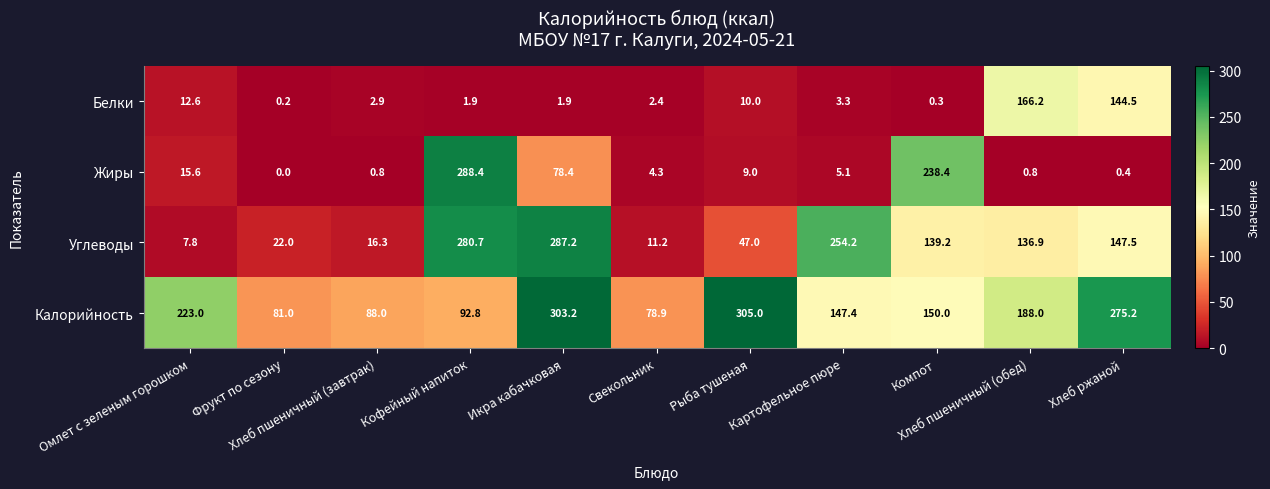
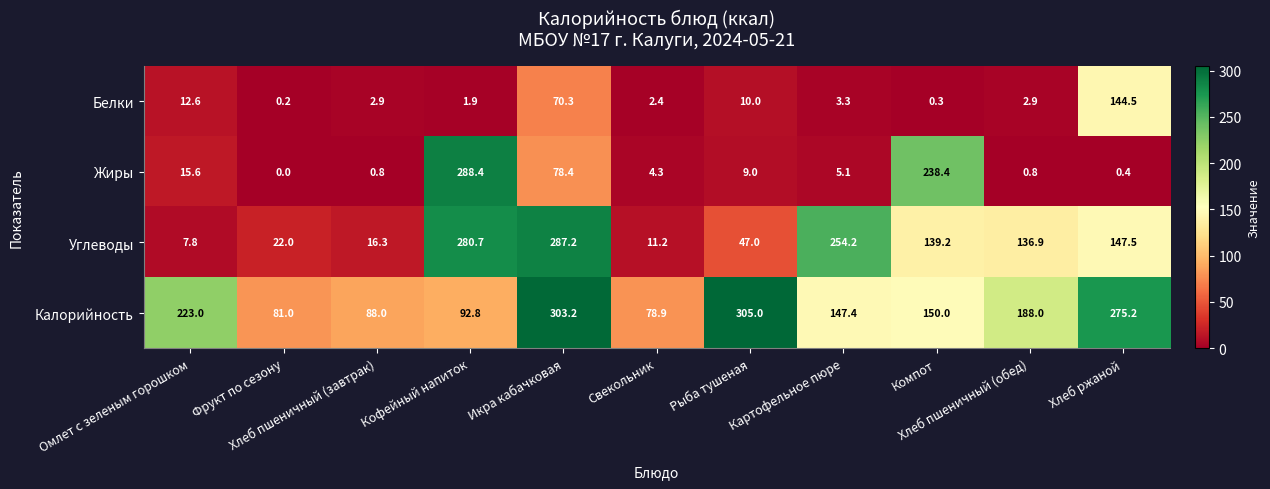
  {
    "Белки": {
      "Омлет с зеленым горошком": 12.6,
      "Фрукт по сезону": 0.2,
      "Хлеб пшеничный (завтрак)": 2.9,
      "Кофейный напиток": 1.9,
-     "Икра кабачковая": 1.9,
+     "Икра кабачковая": 70.3,
      "Свекольник": 2.4,
      "Рыба тушеная": 10.0,
      "Картофельное пюре": 3.3,
      "Компот": 0.3,
-     "Хлеб пшеничный (обед)": 166.2,
+     "Хлеб пшеничный (обед)": 2.9,
      "Хлеб ржаной": 144.5
    },
    "Жиры": {
      "Омлет с зеленым горошком": 15.6,
      "Фрукт по сезону": 0.0,
      "Хлеб пшеничный (завтрак)": 0.8,
      "Кофейный напиток": 288.4,
      "Икра кабачковая": 78.4,
      "Свекольник": 4.3,
      "Рыба тушеная": 9.0,
      "Картофельное пюре": 5.1,
      "Компот": 238.4,
      "Хлеб пшеничный (обед)": 0.8,
      "Хлеб ржаной": 0.4
    },
    "Углеводы": {
      "Омлет с зеленым горошком": 7.8,
      "Фрукт по сезону": 22.0,
      "Хлеб пшеничный (завтрак)": 16.3,
      "Кофейный напиток": 280.7,
      "Икра кабачковая": 287.2,
      "Свекольник": 11.2,
      "Рыба тушеная": 47.0,
      "Картофельное пюре": 254.2,
      "Компот": 139.2,
      "Хлеб пшеничный (обед)": 136.9,
      "Хлеб ржаной": 147.5
    },
    "Калорийность": {
      "Омлет с зеленым горошком": 223.0,
      "Фрукт по сезону": 81.0,
      "Хлеб пшеничный (завтрак)": 88.0,
      "Кофейный напиток": 92.8,
      "Икра кабачковая": 303.2,
      "Свекольник": 78.9,
      "Рыба тушеная": 305.0,
      "Картофельное пюре": 147.4,
      "Компот": 150.0,
      "Хлеб пшеничный (обед)": 188.0,
      "Хлеб ржаной": 275.2
    }
  }
